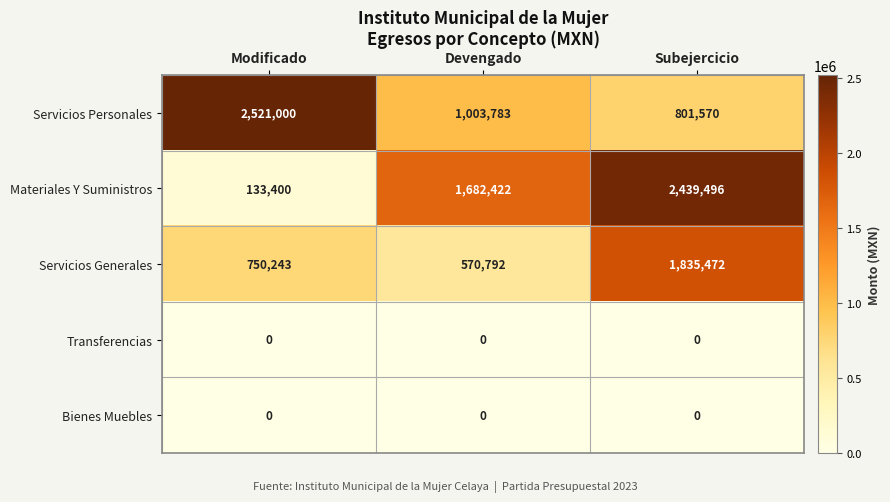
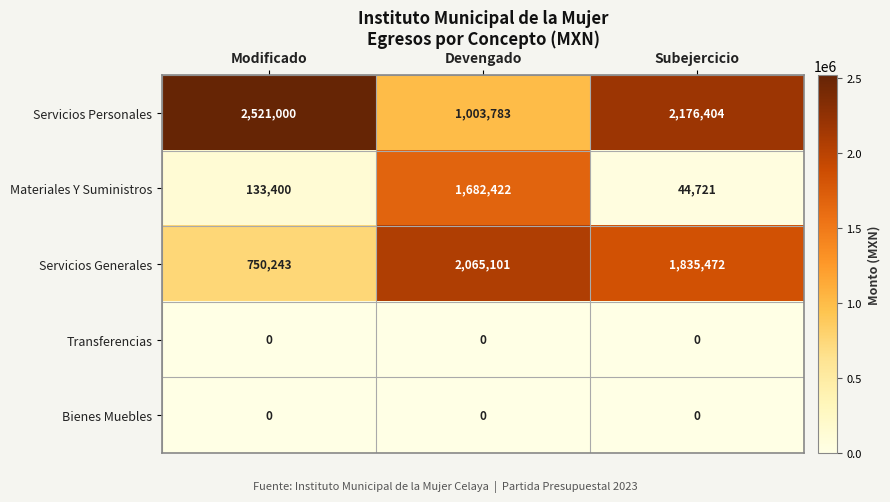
  {
    "Servicios Personales": {
      "Modificado": "2,521,000",
      "Devengado": "1,003,783",
-     "Subejercicio": "801,570"
+     "Subejercicio": "2,176,404"
    },
    "Materiales Y Suministros": {
      "Modificado": "133,400",
      "Devengado": "1,682,422",
-     "Subejercicio": "2,439,496"
+     "Subejercicio": "44,721"
    },
    "Servicios Generales": {
      "Modificado": "750,243",
-     "Devengado": "570,792",
+     "Devengado": "2,065,101",
      "Subejercicio": "1,835,472"
    },
    "Transferencias": {
      "Modificado": "0",
      "Devengado": "0",
      "Subejercicio": "0"
    },
    "Bienes Muebles": {
      "Modificado": "0",
      "Devengado": "0",
      "Subejercicio": "0"
    }
  }
